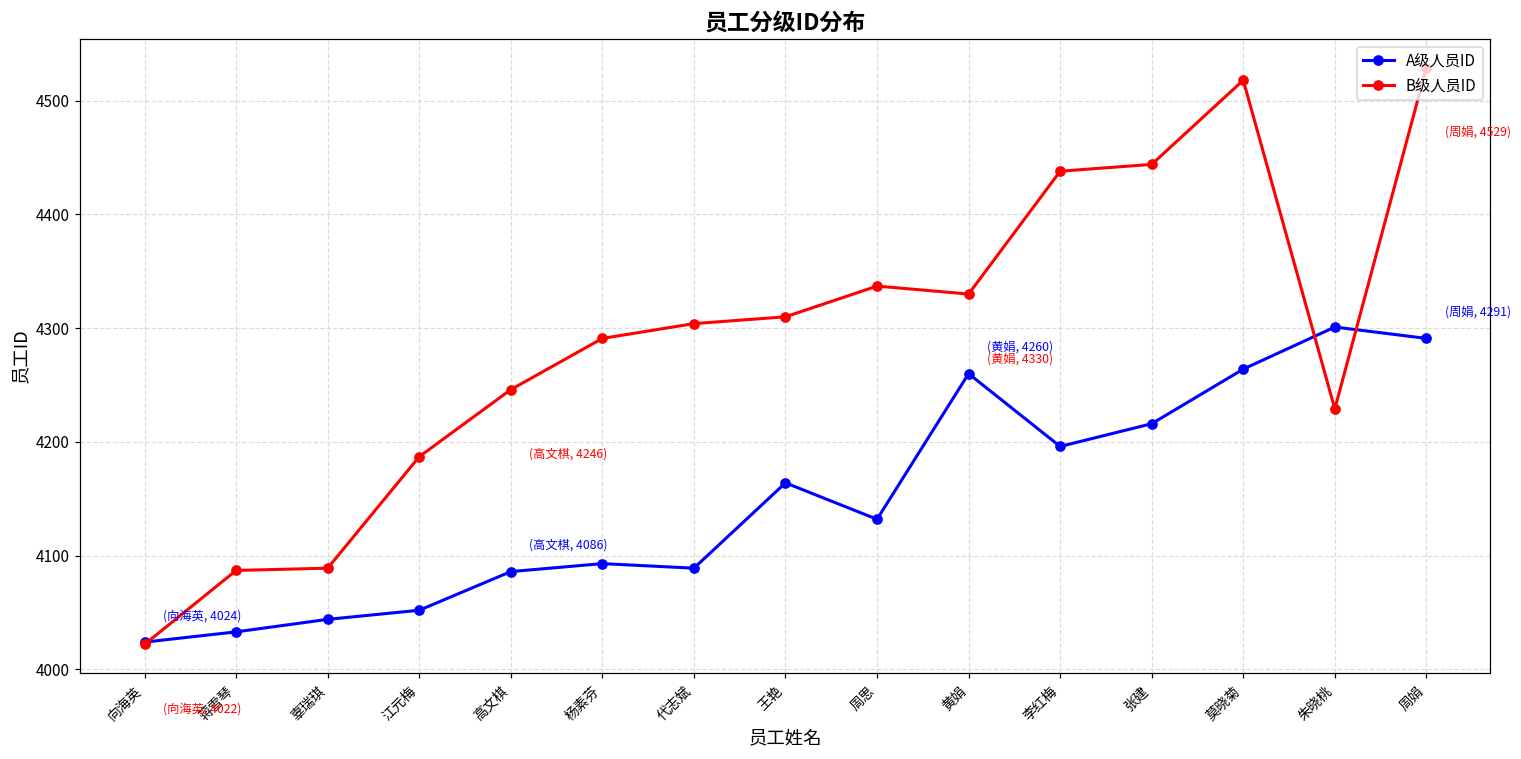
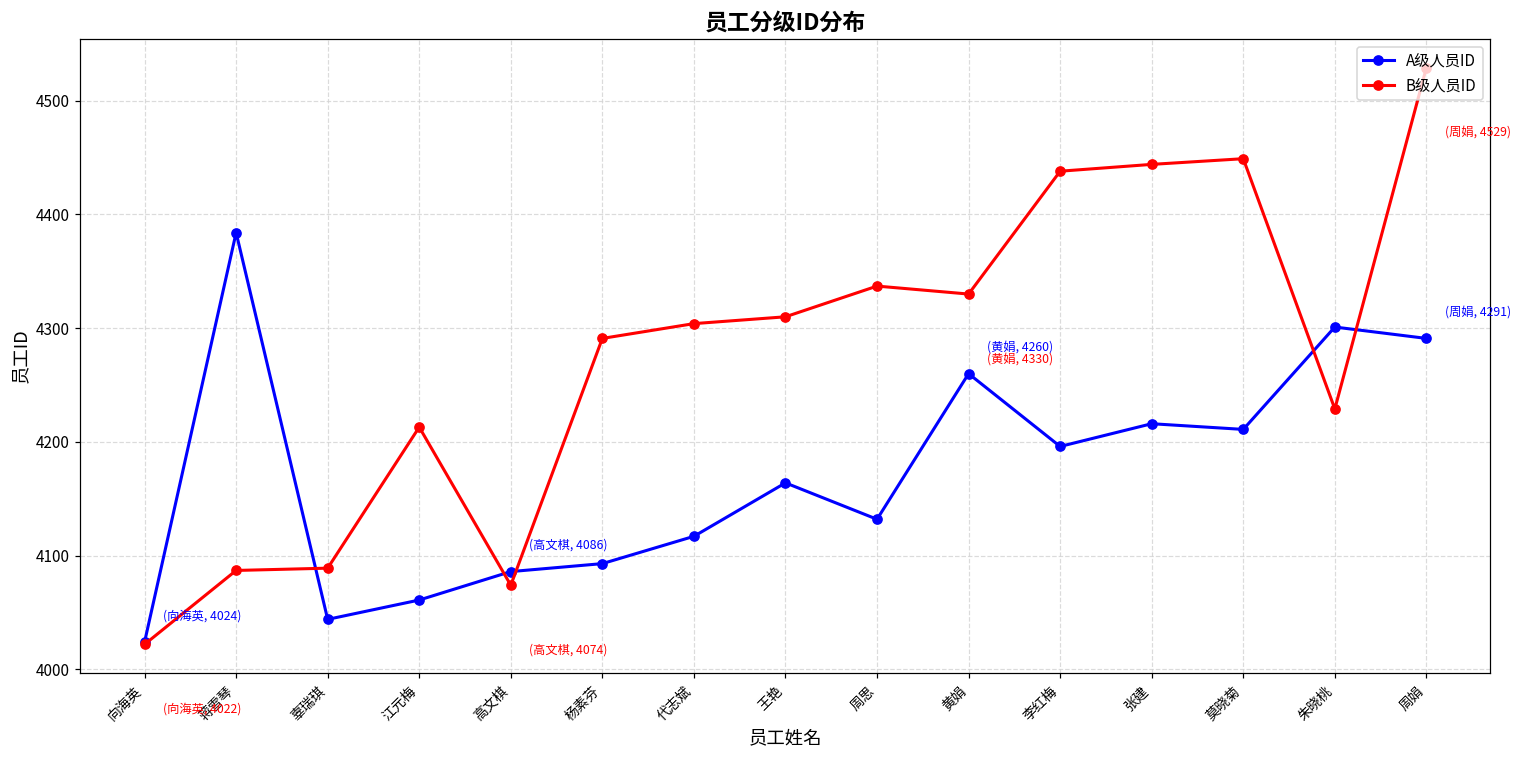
  {
    "A级人员ID": {
-     "蒋雪琴": 4033,
+     "蒋雪琴": 4384,
      "辜瑞琪": 4044,
-     "江元梅": 4052,
-     "代志斌": 4089,
+     "江元梅": 4061,
+     "代志斌": 4117,
      "王艳": 4164,
      "周思": 4132,
      "李红梅": 4196,
      "张建": 4216,
-     "莫晓菊": 4264,
+     "莫晓菊": 4211,
      "朱晓桃": 4301
    },
    "B级人员ID": {
-     "江元梅": 4187,
-     "高文棋": 4246,
-     "莫晓菊": 4518
+     "江元梅": 4213,
+     "高文棋": 4074,
+     "莫晓菊": 4449
    }
  }
